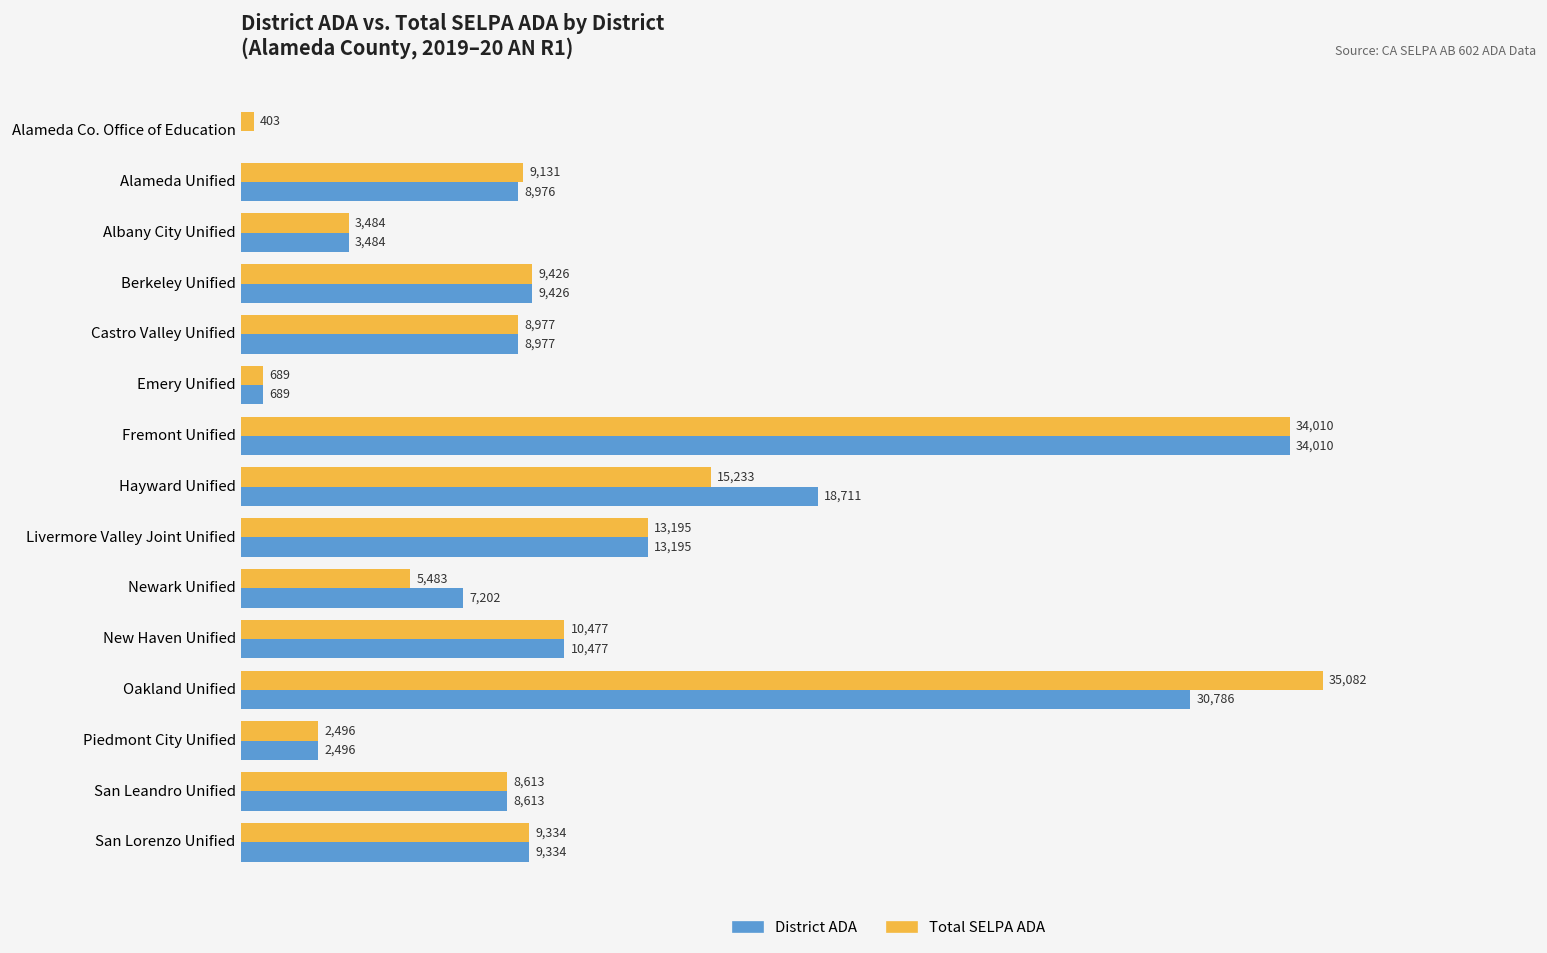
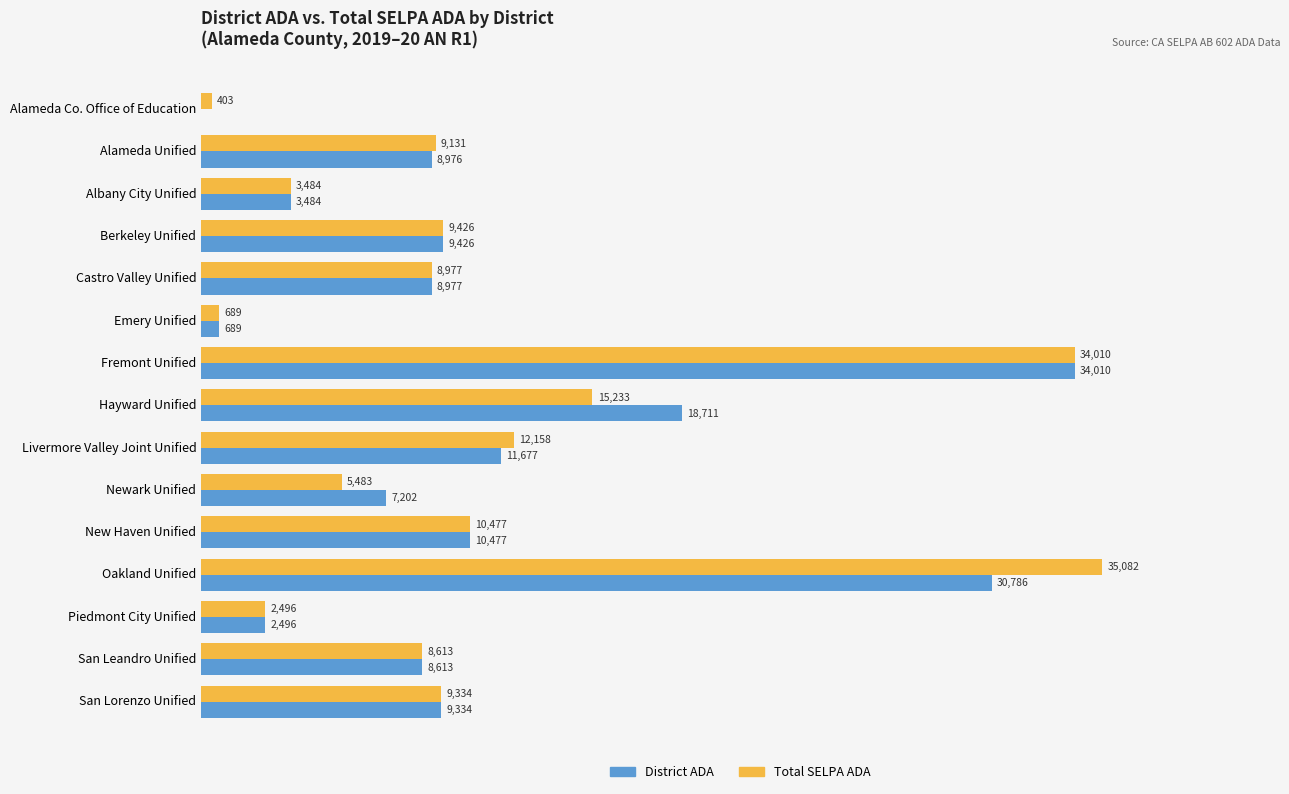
  {
    "District ADA": {
      "Alameda Unified": "8,976",
      "Albany City Unified": "3,484",
      "Berkeley Unified": "9,426",
      "Castro Valley Unified": "8,977",
      "Emery Unified": "689",
      "Fremont Unified": "34,010",
      "Hayward Unified": "18,711",
-     "Livermore Valley Joint Unified": "13,195",
+     "Livermore Valley Joint Unified": "11,677",
      "Newark Unified": "7,202",
      "New Haven Unified": "10,477",
      "Oakland Unified": "30,786",
      "Piedmont City Unified": "2,496",
      "San Leandro Unified": "8,613",
      "San Lorenzo Unified": "9,334"
    },
    "Total SELPA ADA": {
      "Alameda Co. Office of Education": "403",
      "Alameda Unified": "9,131",
      "Albany City Unified": "3,484",
      "Berkeley Unified": "9,426",
      "Castro Valley Unified": "8,977",
      "Emery Unified": "689",
      "Fremont Unified": "34,010",
      "Hayward Unified": "15,233",
-     "Livermore Valley Joint Unified": "13,195",
+     "Livermore Valley Joint Unified": "12,158",
      "Newark Unified": "5,483",
      "New Haven Unified": "10,477",
      "Oakland Unified": "35,082",
      "Piedmont City Unified": "2,496",
      "San Leandro Unified": "8,613",
      "San Lorenzo Unified": "9,334"
    }
  }
